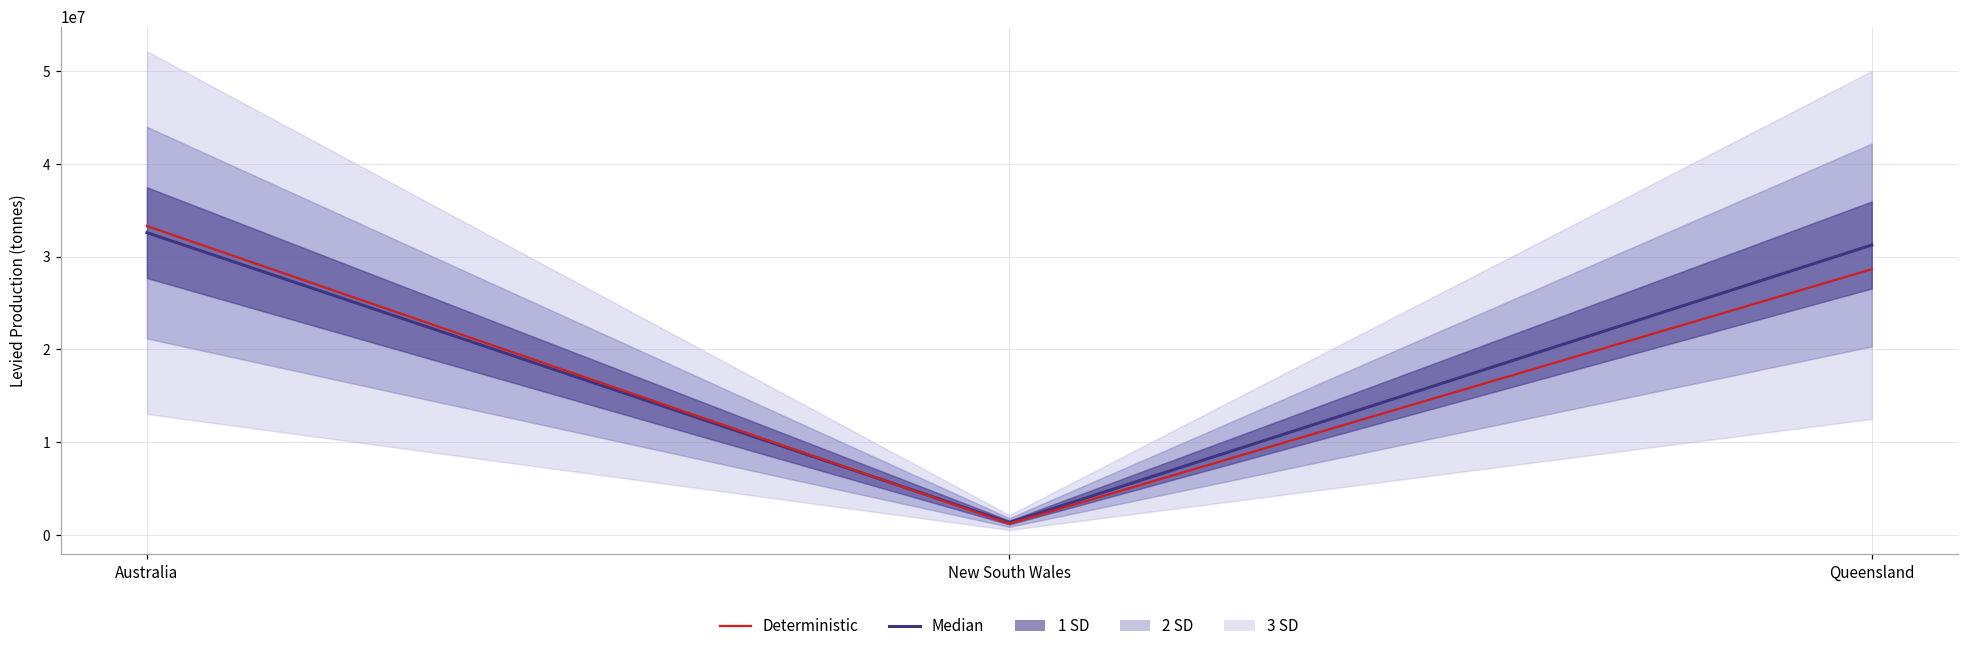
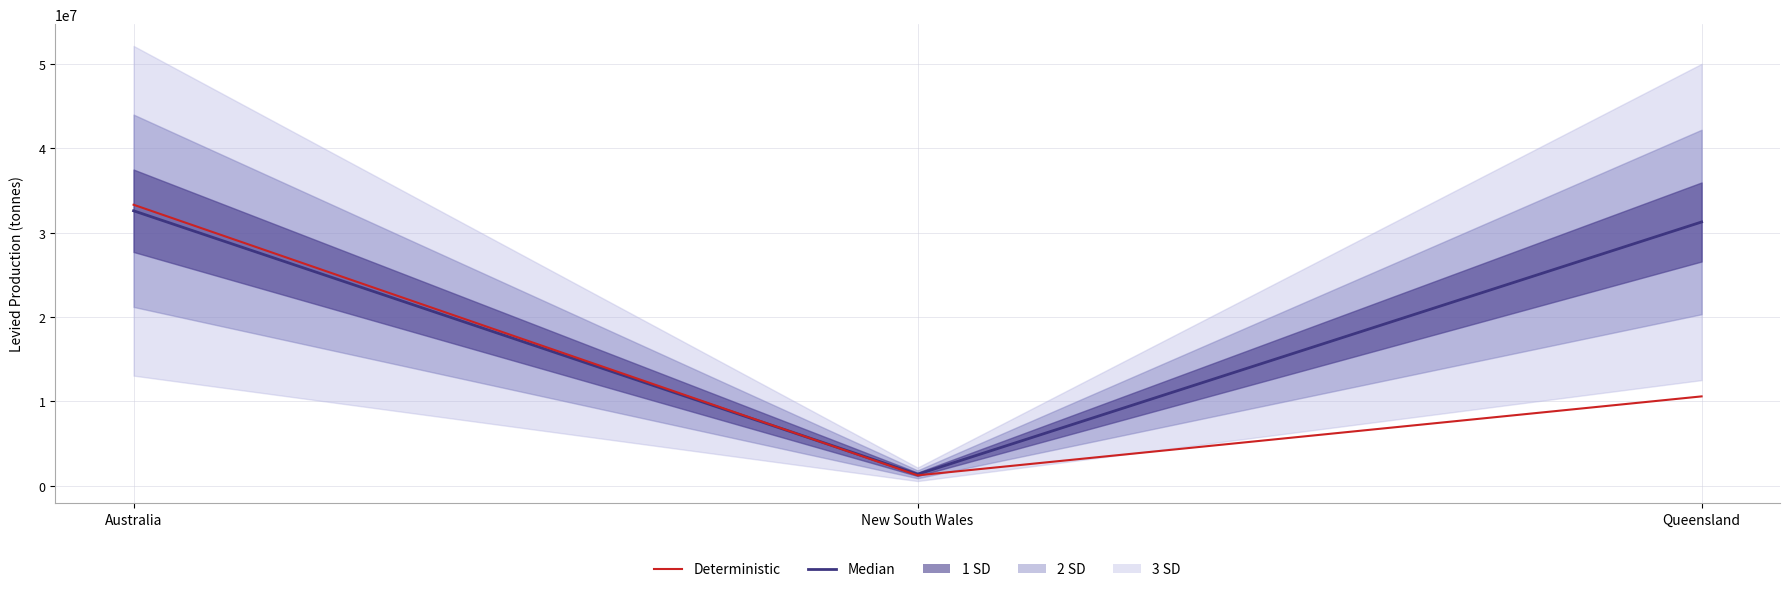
  {
    "Deterministic": {
      "Australia": 33000000,
-     "Queensland": 29000000
+     "Queensland": 11000000
    }
  }
